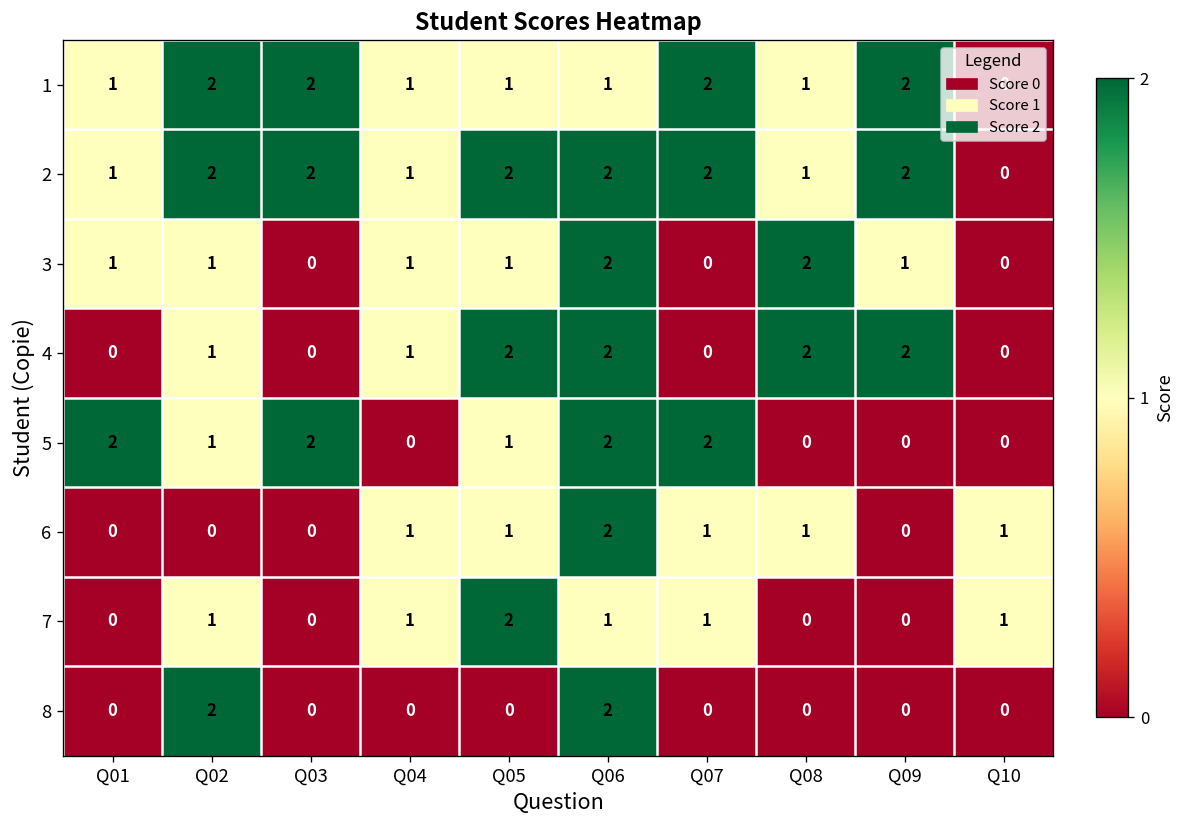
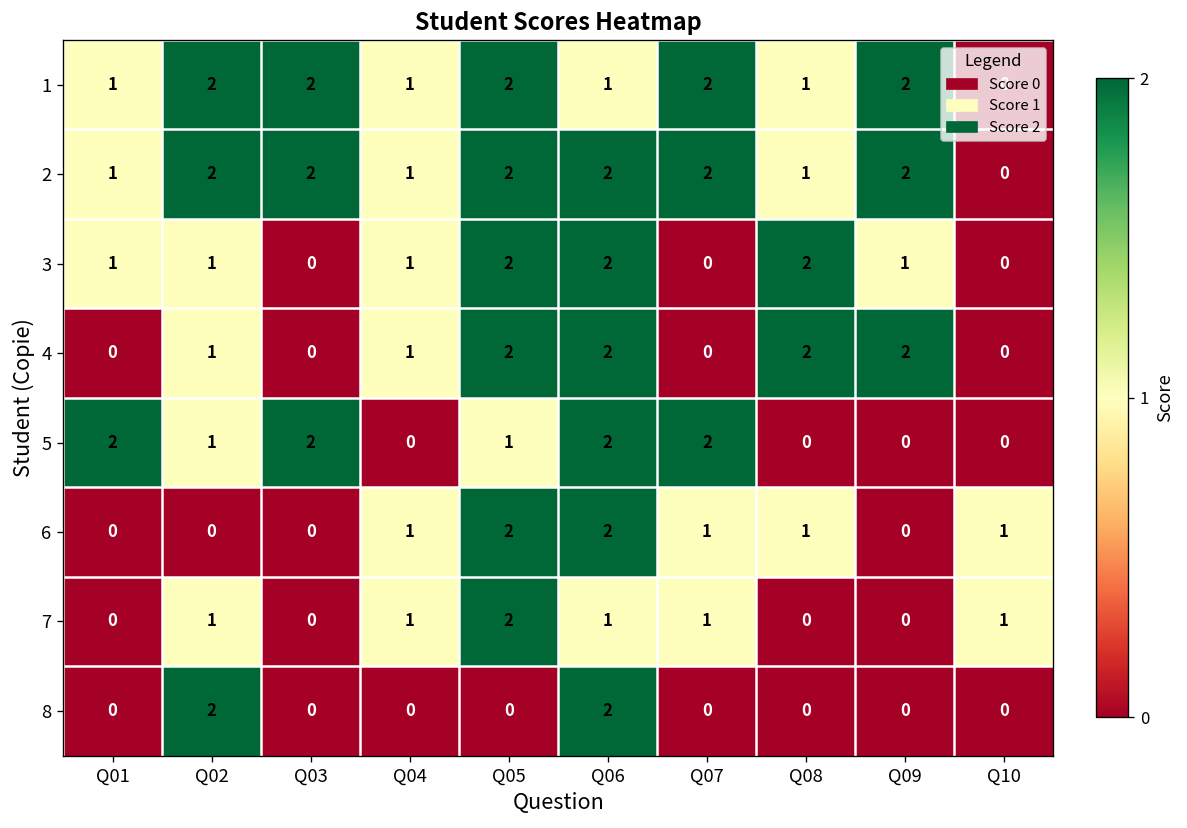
  {
    "1": {
      "Q01": 1,
      "Q02": 2,
      "Q03": 2,
      "Q04": 1,
-     "Q05": 1,
+     "Q05": 2,
      "Q06": 1,
      "Q07": 2,
      "Q08": 1,
      "Q09": 2
    },
    "2": {
      "Q01": 1,
      "Q02": 2,
      "Q03": 2,
      "Q04": 1,
      "Q05": 2,
      "Q06": 2,
      "Q07": 2,
      "Q08": 1,
      "Q09": 2,
      "Q10": 0
    },
    "3": {
      "Q01": 1,
      "Q02": 1,
      "Q03": 0,
      "Q04": 1,
-     "Q05": 1,
+     "Q05": 2,
      "Q06": 2,
      "Q07": 0,
      "Q08": 2,
      "Q09": 1,
      "Q10": 0
    },
    "4": {
      "Q01": 0,
      "Q02": 1,
      "Q03": 0,
      "Q04": 1,
      "Q05": 2,
      "Q06": 2,
      "Q07": 0,
      "Q08": 2,
      "Q09": 2,
      "Q10": 0
    },
    "5": {
      "Q01": 2,
      "Q02": 1,
      "Q03": 2,
      "Q04": 0,
      "Q05": 1,
      "Q06": 2,
      "Q07": 2,
      "Q08": 0,
      "Q09": 0,
      "Q10": 0
    },
    "6": {
      "Q01": 0,
      "Q02": 0,
      "Q03": 0,
      "Q04": 1,
-     "Q05": 1,
+     "Q05": 2,
      "Q06": 2,
      "Q07": 1,
      "Q08": 1,
      "Q09": 0,
      "Q10": 1
    },
    "7": {
      "Q01": 0,
      "Q02": 1,
      "Q03": 0,
      "Q04": 1,
      "Q05": 2,
      "Q06": 1,
      "Q07": 1,
      "Q08": 0,
      "Q09": 0,
      "Q10": 1
    },
    "8": {
      "Q01": 0,
      "Q02": 2,
      "Q03": 0,
      "Q04": 0,
      "Q05": 0,
      "Q06": 2,
      "Q07": 0,
      "Q08": 0,
      "Q09": 0,
      "Q10": 0
    }
  }
